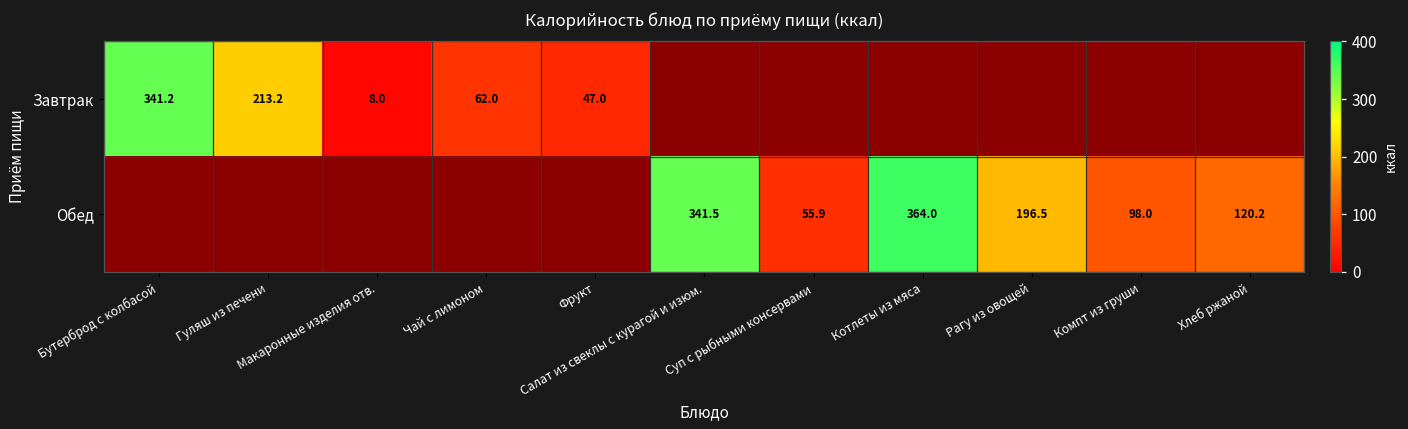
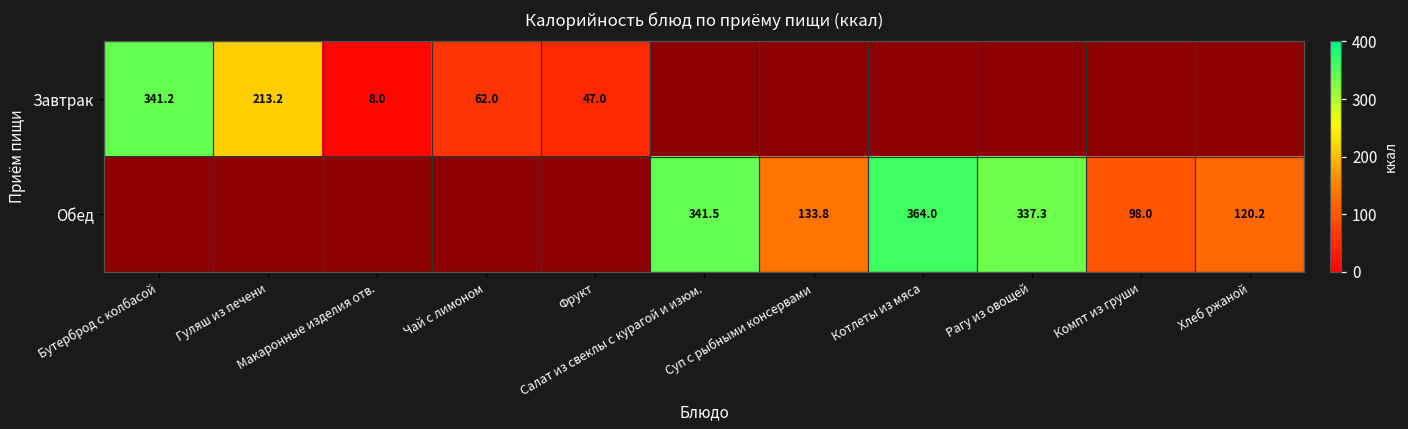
  {
    "Завтрак": {
      "Бутерброд с колбасой": 341.2,
      "Гуляш из печени": 213.2,
      "Макаронные изделия отв.": 8.0,
      "Чай с лимоном": 62.0,
      "Фрукт": 47.0
    },
    "Обед": {
      "Салат из свеклы с курагой и изюм.": 341.5,
-     "Суп с рыбными консервами": 55.9,
+     "Суп с рыбными консервами": 133.8,
      "Котлеты из мяса": 364.0,
-     "Рагу из овощей": 196.5,
+     "Рагу из овощей": 337.3,
      "Компт из груши": 98.0,
      "Хлеб ржаной": 120.2
    }
  }
